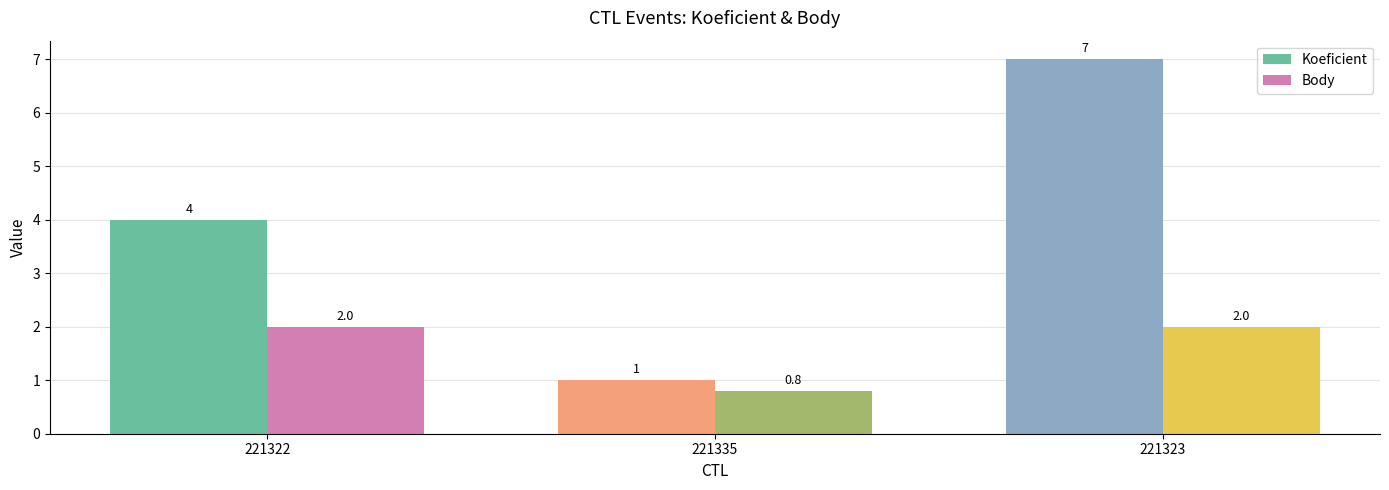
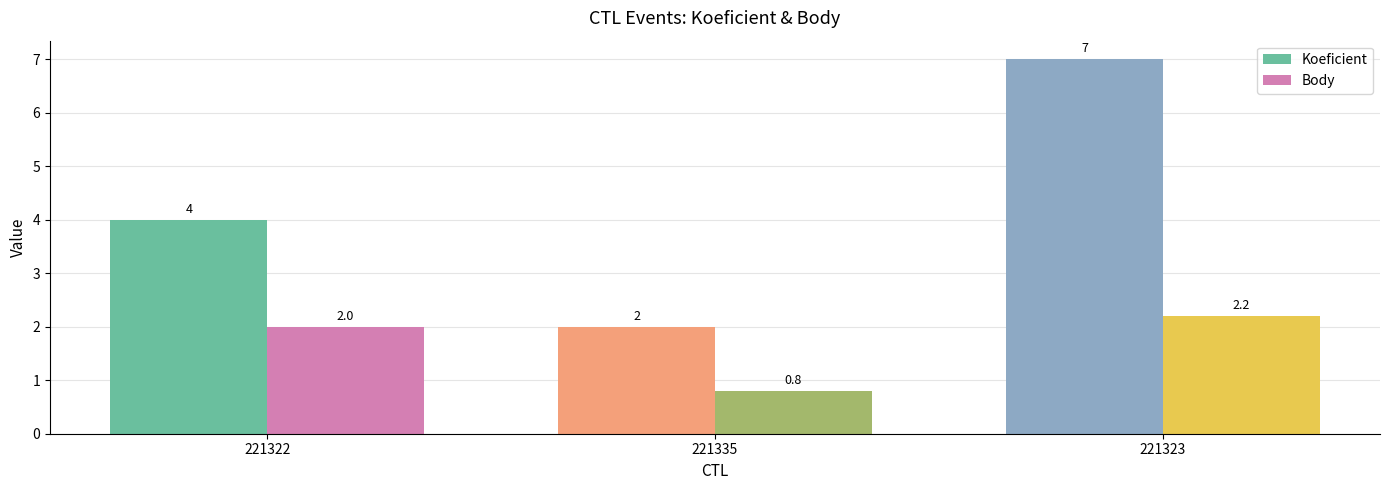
  {
    "Koeficient": {
      "221322": 4,
-     "221335": 1,
+     "221335": 2,
      "221323": 7
    },
    "Body": {
      "221322": 2.0,
      "221335": 0.8,
-     "221323": 2.0
+     "221323": 2.2
    }
  }
